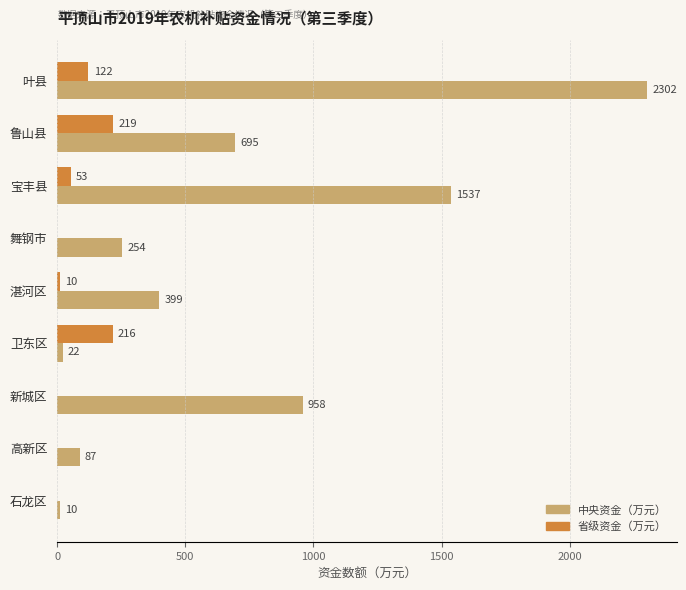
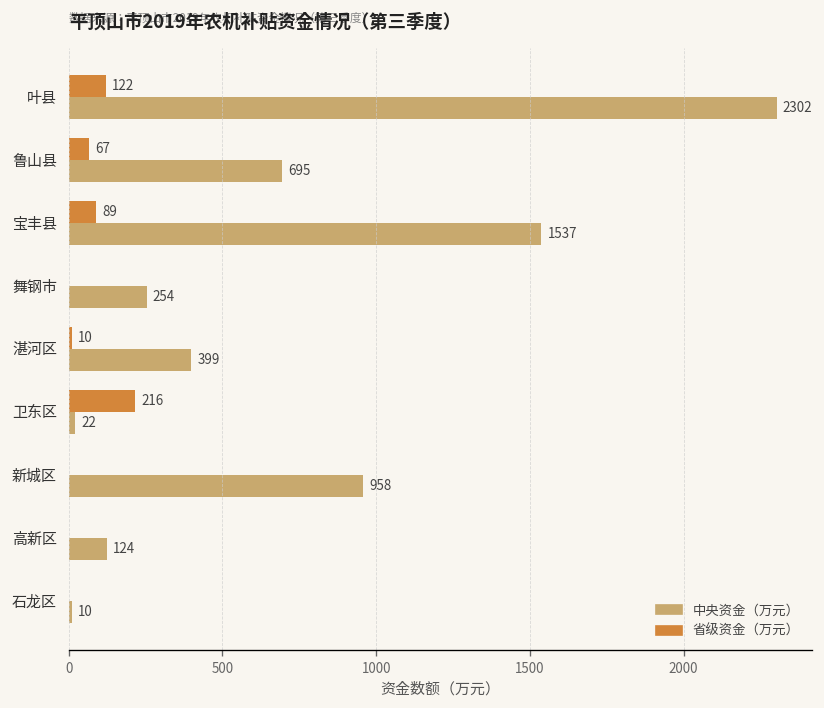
  {
    "中央资金（万元）": {
      "叶县": 2302,
      "鲁山县": 695,
      "宝丰县": 1537,
      "舞钢市": 254,
      "湛河区": 399,
      "卫东区": 22,
      "新城区": 958,
-     "高新区": 87,
+     "高新区": 124,
      "石龙区": 10
    },
    "省级资金（万元）": {
      "叶县": 122,
-     "鲁山县": 219,
-     "宝丰县": 53,
+     "鲁山县": 67,
+     "宝丰县": 89,
      "湛河区": 10,
      "卫东区": 216
    }
  }
